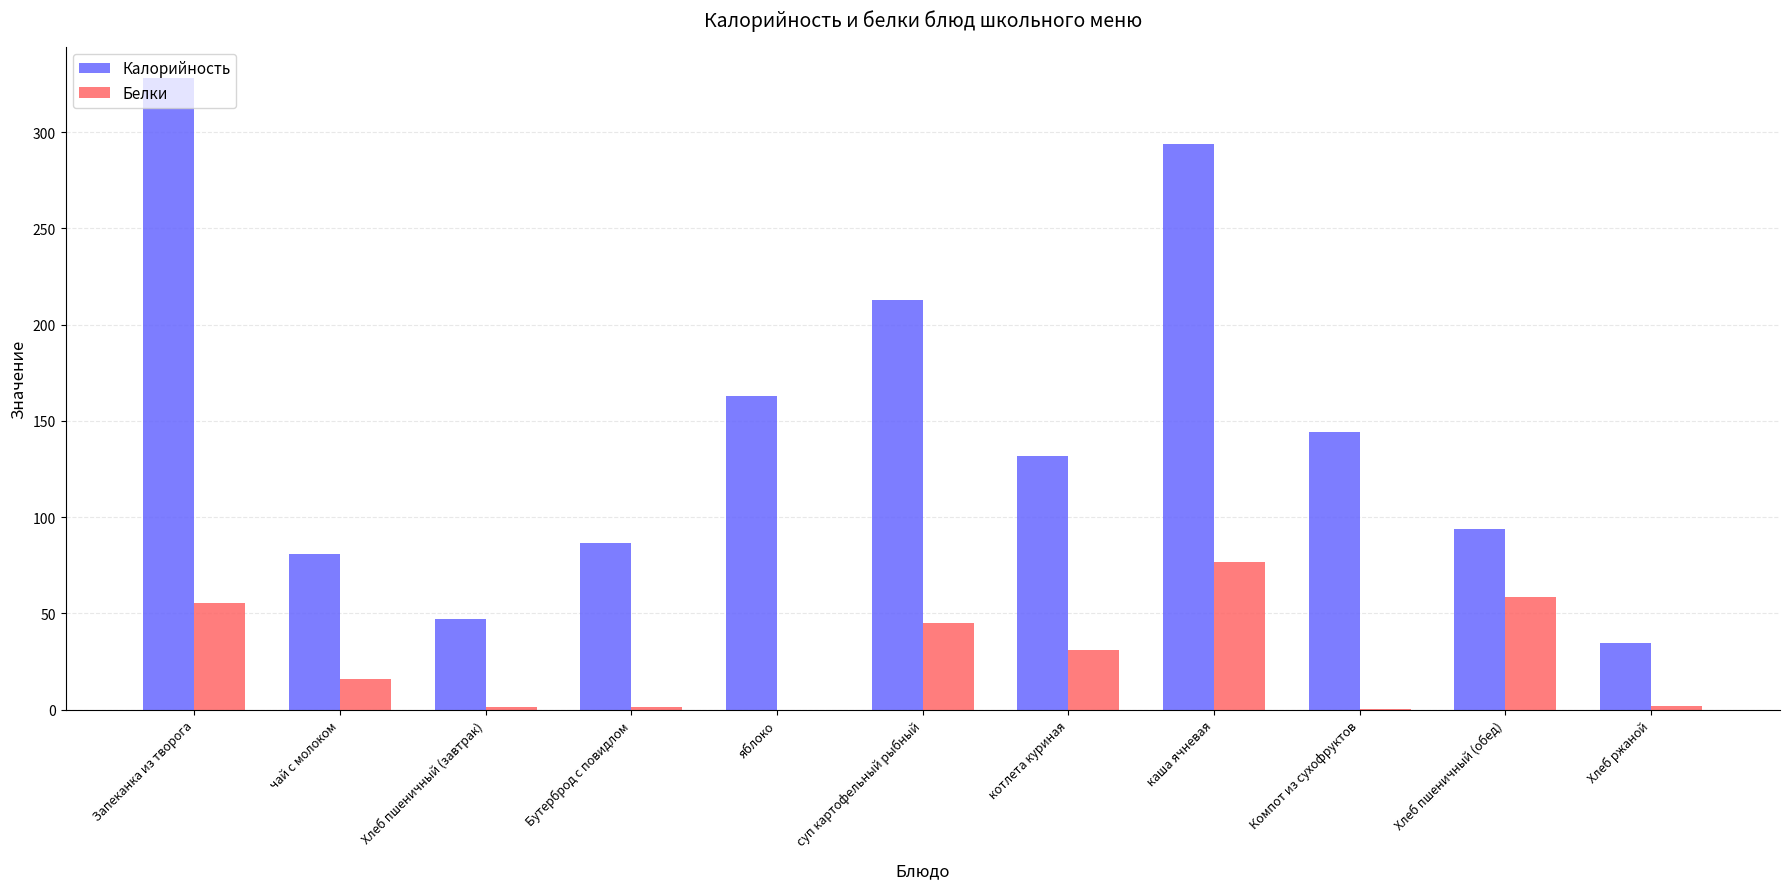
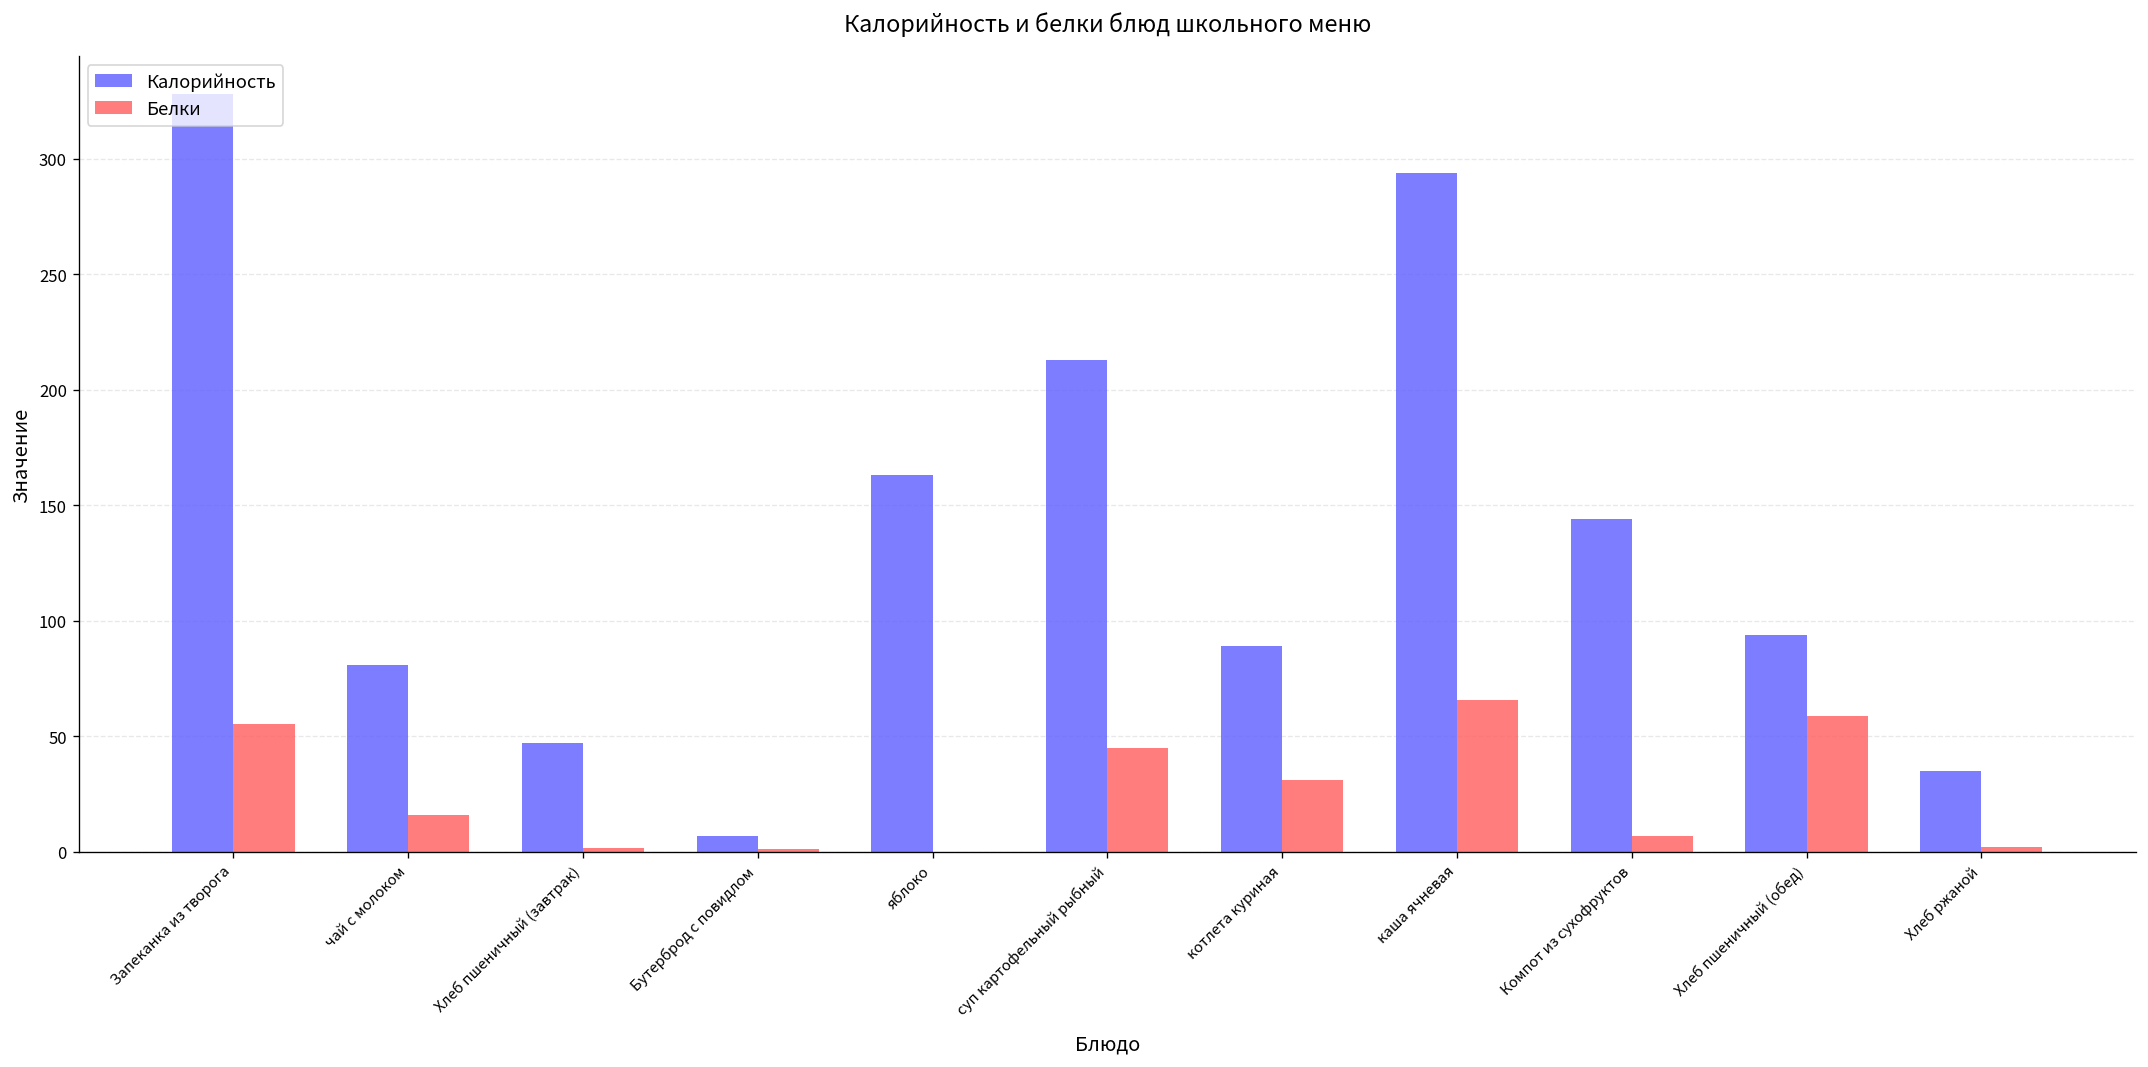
  {
    "Калорийность": {
      "чай с молоком": 81,
      "Хлеб пшеничный (завтрак)": 47,
-     "Бутерброд с повидлом": 87,
+     "Бутерброд с повидлом": 7,
      "яблоко": 163,
      "суп картофельный рыбный": 213,
-     "котлета куриная": 132,
+     "котлета куриная": 89,
      "каша ячневая": 294,
      "Компот из сухофруктов": 144,
      "Хлеб пшеничный (обед)": 94,
      "Хлеб ржаной": 35
    },
    "Белки": {
      "Запеканка из творога": 55,
      "чай с молоком": 16,
      "Хлеб пшеничный (завтрак)": 2,
      "суп картофельный рыбный": 45,
      "котлета куриная": 31,
-     "каша ячневая": 77,
-     "Компот из сухофруктов": 1,
+     "каша ячневая": 66,
+     "Компот из сухофруктов": 7,
      "Хлеб пшеничный (обед)": 59,
      "Хлеб ржаной": 2
    }
  }
